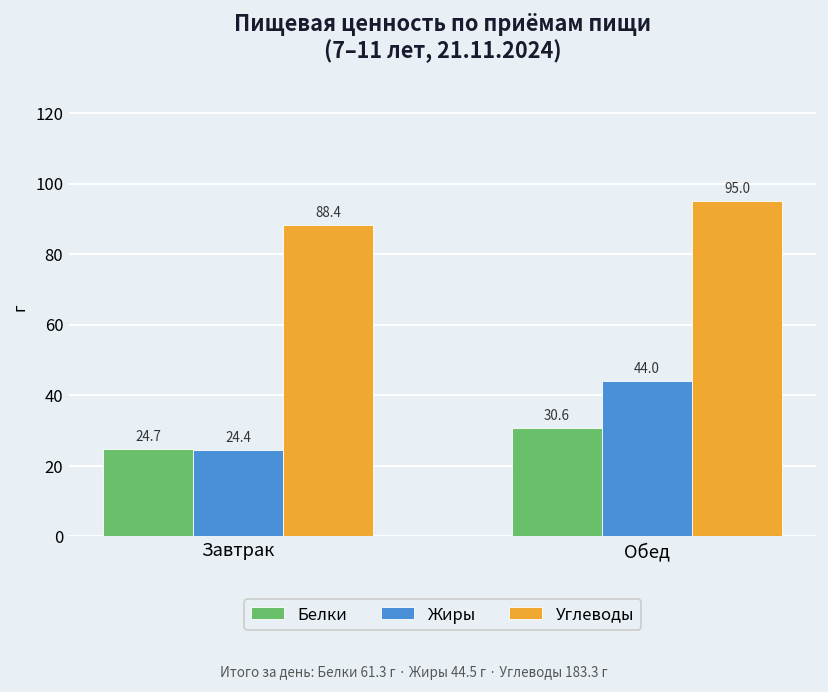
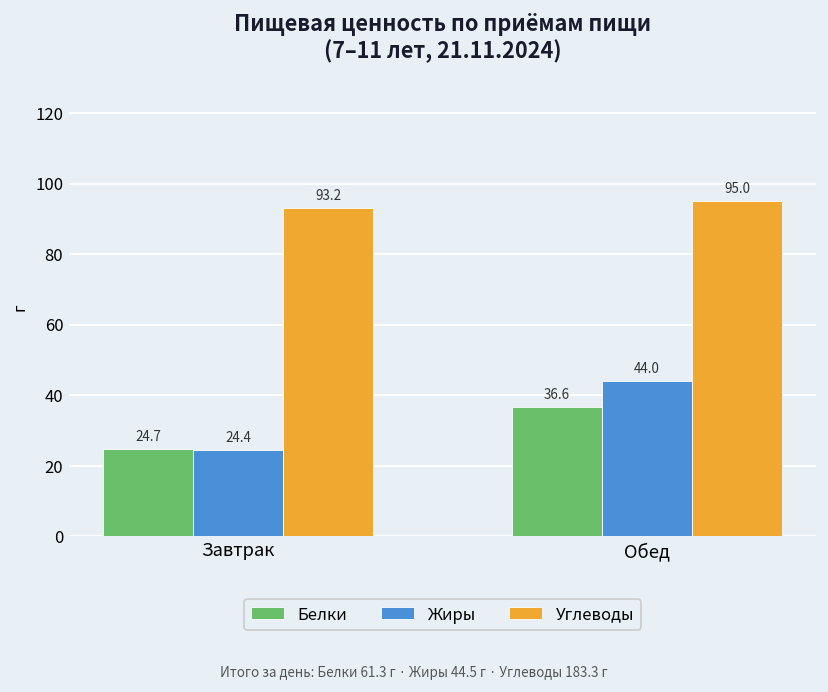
  {
    "Белки": {
      "Завтрак": 24.7,
-     "Обед": 30.6
+     "Обед": 36.6
    },
    "Жиры": {
      "Завтрак": 24.4,
      "Обед": 44.0
    },
    "Углеводы": {
-     "Завтрак": 88.4,
+     "Завтрак": 93.2,
      "Обед": 95.0
    }
  }
